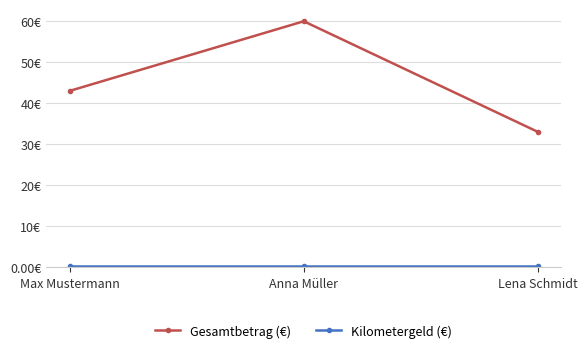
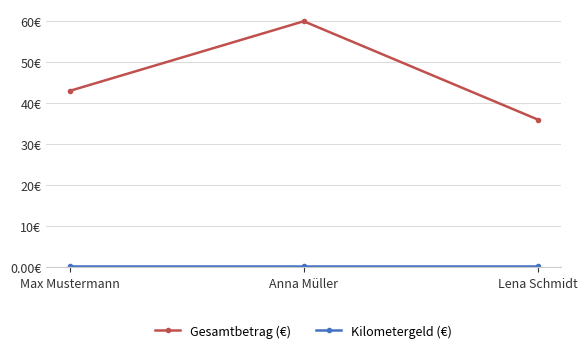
  {
    "Gesamtbetrag (€)": {
      "Max Mustermann": "43€",
      "Anna Müller": "60€",
-     "Lena Schmidt": "33€"
+     "Lena Schmidt": "36€"
    },
    "Kilometergeld (€)": {
      "Max Mustermann": "0€",
      "Anna Müller": "0€",
      "Lena Schmidt": "0€"
    }
  }
